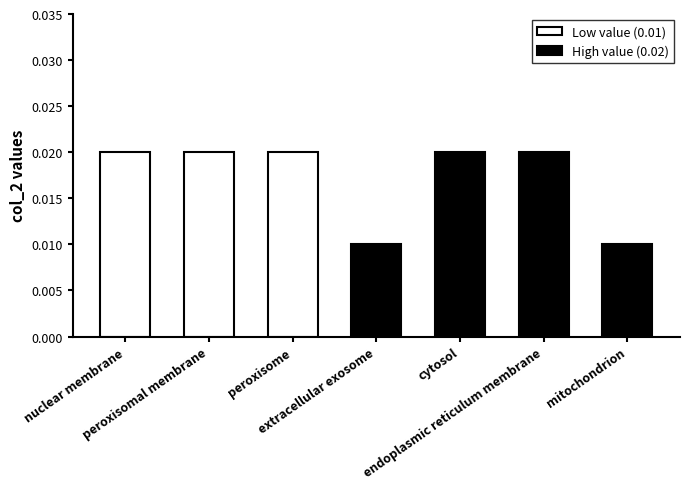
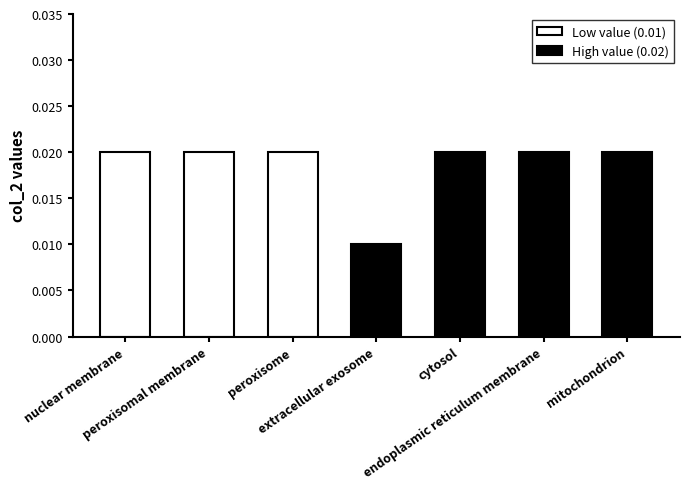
  {
    "nuclear membrane": 0.02,
    "peroxisomal membrane": 0.02,
    "peroxisome": 0.02,
    "extracellular exosome": 0.01,
    "cytosol": 0.02,
    "endoplasmic reticulum membrane": 0.02,
-   "mitochondrion": 0.01
+   "mitochondrion": 0.02
  }
